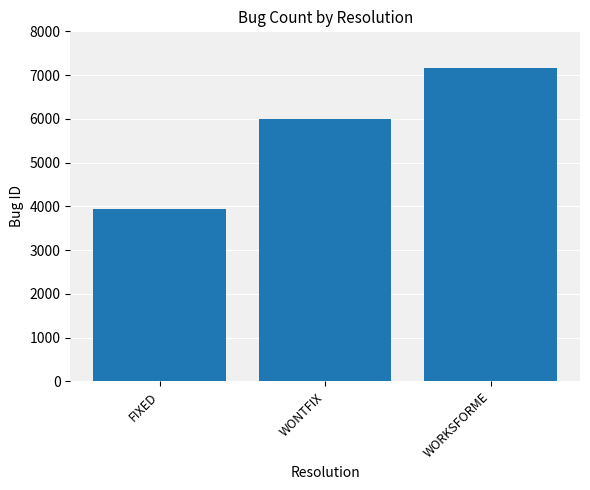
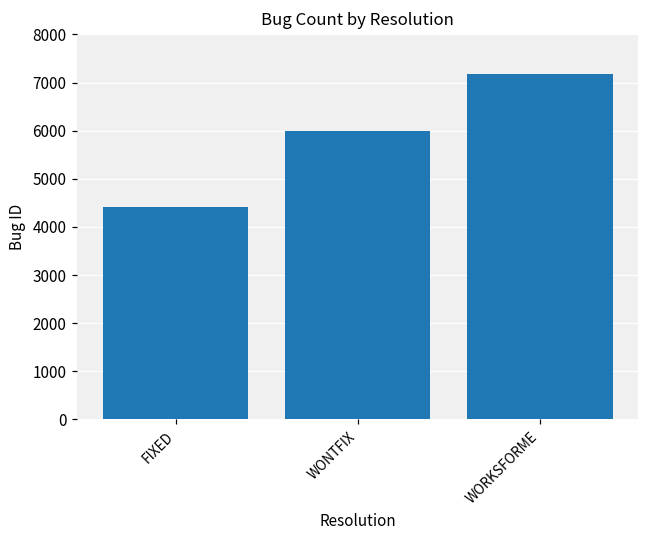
  {
-   "FIXED": 3900,
+   "FIXED": 4400,
    "WONTFIX": 6000,
    "WORKSFORME": 7200
  }
